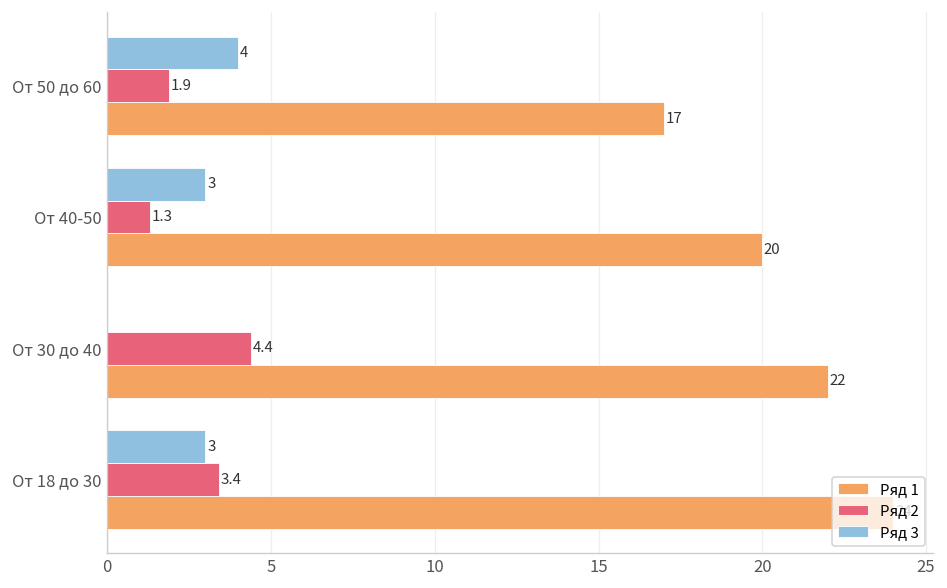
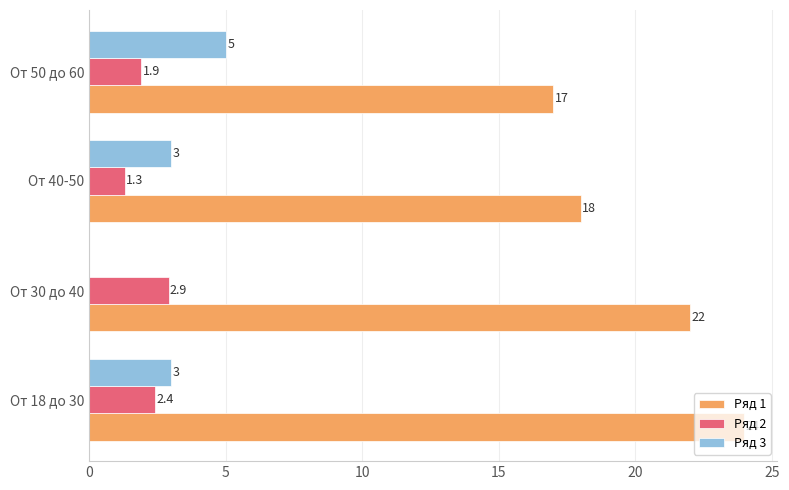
  {
    "Ряд 1": {
      "От 50 до 60": 17,
-     "От 40-50": 20,
+     "От 40-50": 18,
      "От 30 до 40": 22
    },
    "Ряд 2": {
      "От 50 до 60": 1.9,
      "От 40-50": 1.3,
-     "От 30 до 40": 4.4,
-     "От 18 до 30": 3.4
+     "От 30 до 40": 2.9,
+     "От 18 до 30": 2.4
    },
    "Ряд 3": {
-     "От 50 до 60": 4,
+     "От 50 до 60": 5,
      "От 40-50": 3,
      "От 18 до 30": 3
    }
  }
